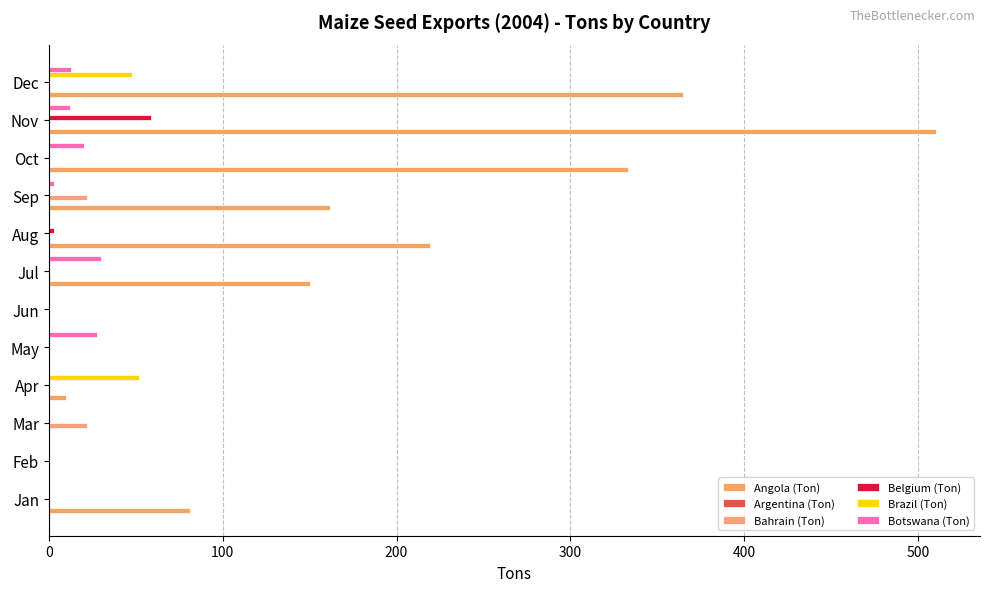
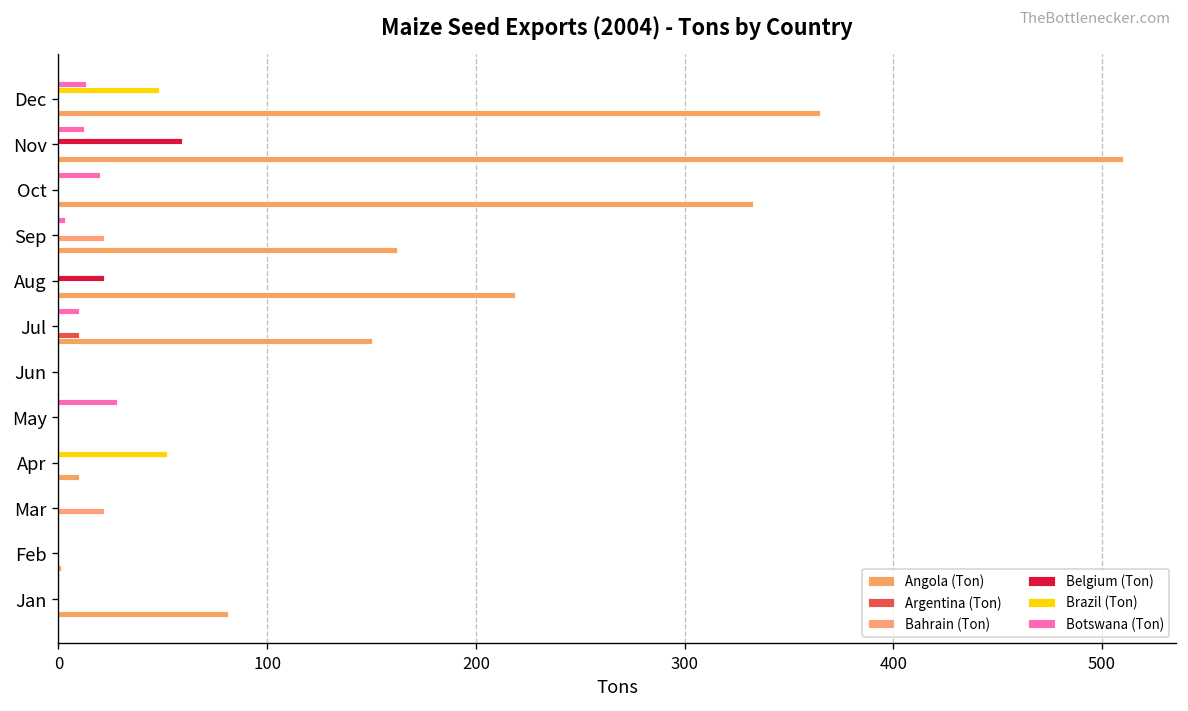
  {
    "Argentina (Ton)": {
      "Dec": 0,
      "Nov": 0,
      "Oct": 0,
      "Sep": 0,
      "Aug": 0,
-     "Jul": 1,
+     "Jul": 10,
      "Jun": 0,
      "May": 0,
      "Apr": 0,
      "Mar": 0,
      "Feb": 0,
      "Jan": 0
    },
    "Belgium (Ton)": {
      "Dec": 0,
      "Nov": 59,
      "Oct": 0,
      "Sep": 0,
-     "Aug": 3,
+     "Aug": 22,
      "Jul": 0,
      "Jun": 0,
      "May": 0,
      "Apr": 0,
      "Mar": 0,
      "Feb": 0,
      "Jan": 0
    },
    "Brazil (Ton)": {
      "Dec": 48,
      "Nov": 0,
      "Oct": 0,
      "Sep": 0,
      "Aug": 0,
      "Jul": 0,
      "Jun": 0,
      "May": 0,
      "Apr": 52,
      "Mar": 0,
      "Feb": 0,
      "Jan": 0
    },
    "Botswana (Ton)": {
      "Dec": 13,
      "Nov": 12,
      "Oct": 20,
      "Sep": 3,
      "Aug": 0,
-     "Jul": 30,
+     "Jul": 10,
      "Jun": 0,
      "May": 28,
      "Apr": 0,
      "Mar": 0,
      "Feb": 0,
      "Jan": 0
    }
  }
